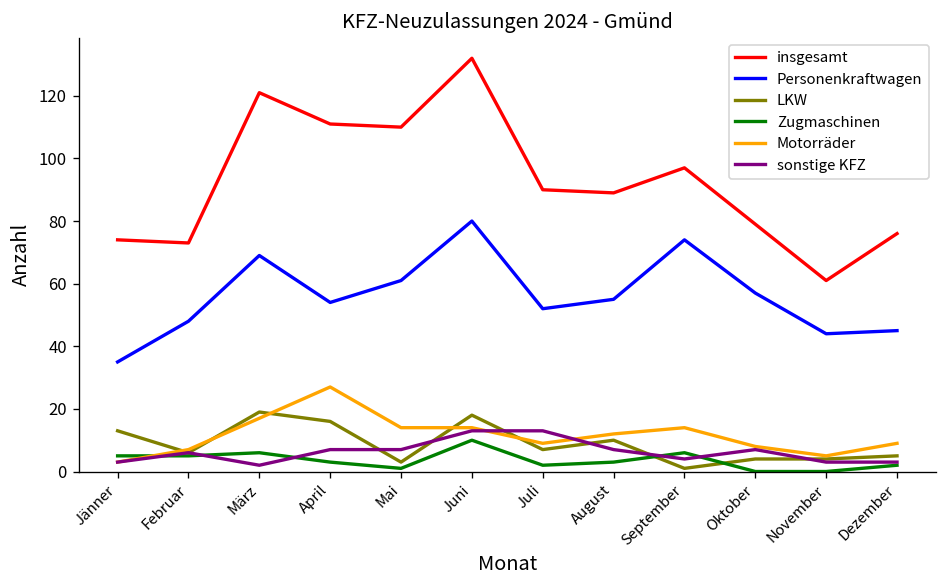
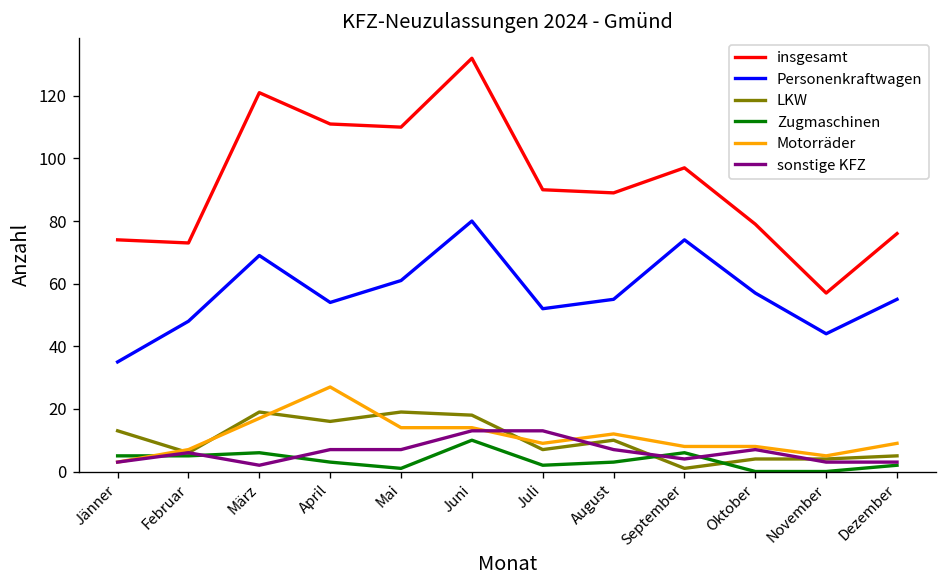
  {
    "insgesamt": {
      "Jänner": 74,
      "Februar": 73,
      "März": 121,
      "April": 111,
      "Mai": 110,
      "Juni": 132,
      "Juli": 90,
      "August": 89,
      "September": 97,
      "Oktober": 79,
-     "November": 61,
+     "November": 57,
      "Dezember": 76
    },
    "Personenkraftwagen": {
      "Jänner": 35,
      "Februar": 48,
      "März": 69,
      "April": 54,
      "Mai": 61,
      "Juni": 80,
      "Juli": 52,
      "August": 55,
      "September": 74,
      "Oktober": 57,
      "November": 44,
-     "Dezember": 45
+     "Dezember": 55
    },
    "LKW": {
      "Jänner": 13,
      "März": 19,
      "April": 16,
-     "Mai": 3,
+     "Mai": 19,
      "Juni": 18,
      "Juli": 7,
      "August": 10,
      "September": 1,
      "Oktober": 4,
      "November": 4,
      "Dezember": 5
    },
    "Zugmaschinen": {
      "Jänner": 5,
      "Februar": 5,
      "März": 6,
      "April": 3,
      "Mai": 1,
      "Juni": 10,
      "Juli": 2,
      "August": 3,
      "September": 6,
      "Oktober": 0,
      "November": 0,
      "Dezember": 2
    },
    "Motorräder": {
      "Februar": 7,
      "März": 17,
      "April": 27,
      "Mai": 14,
      "Juni": 14,
      "Juli": 9,
      "August": 12,
-     "September": 14,
+     "September": 8,
      "Oktober": 8,
      "November": 5,
      "Dezember": 9
    },
    "sonstige KFZ": {
      "März": 2,
      "April": 7,
      "Mai": 7,
      "Juni": 13,
      "Juli": 13,
      "August": 7,
      "September": 4,
      "Oktober": 7,
      "November": 3,
      "Dezember": 3
    }
  }
